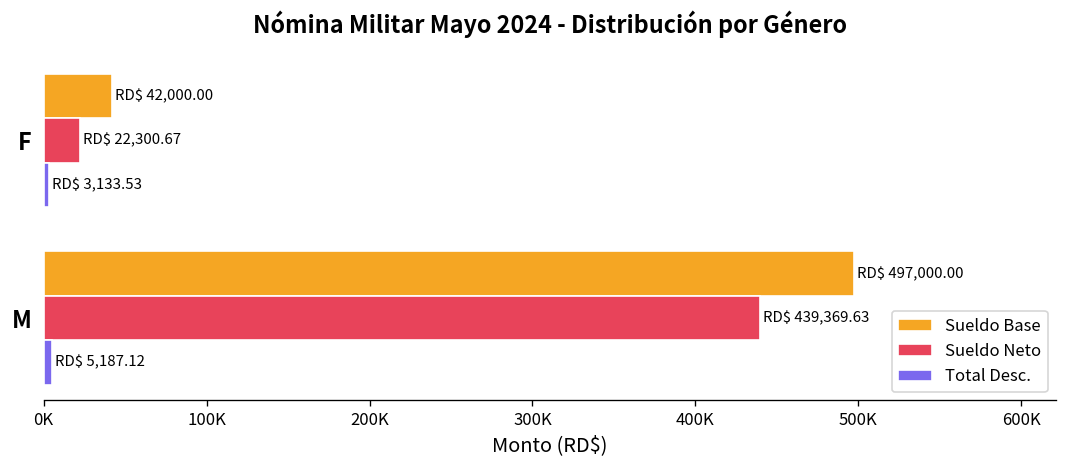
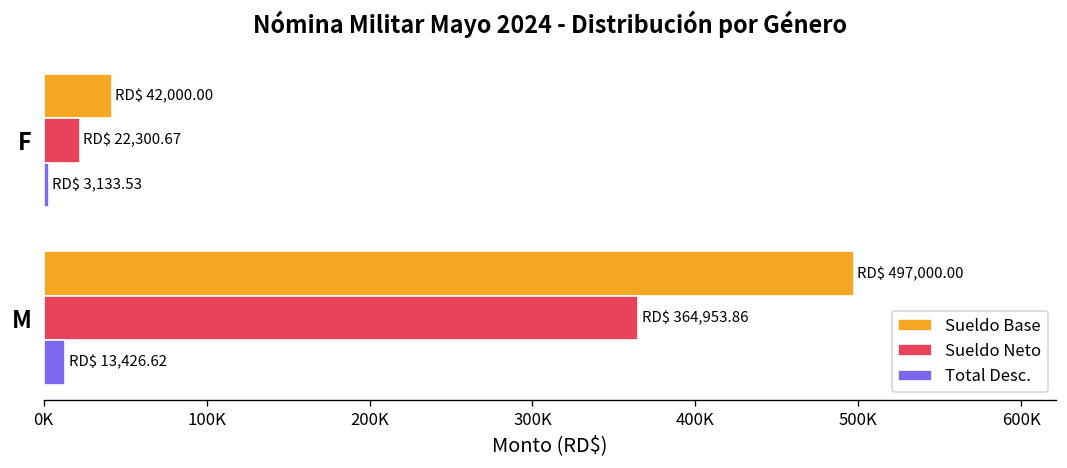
  {
    "Sueldo Base": {
      "F": "42,000.00",
      "M": "497,000.00"
    },
    "Sueldo Neto": {
      "F": "22,300.67",
-     "M": "439,369.63"
+     "M": "364,953.86"
    },
    "Total Desc.": {
      "F": "3,133.53",
-     "M": "5,187.12"
+     "M": "13,426.62"
    }
  }
